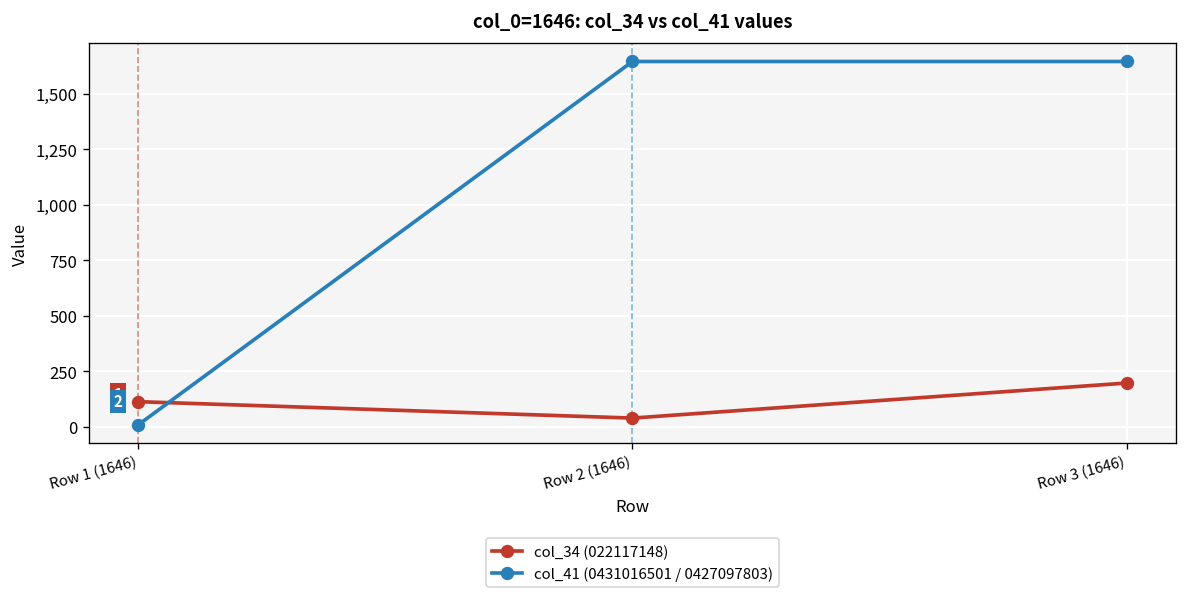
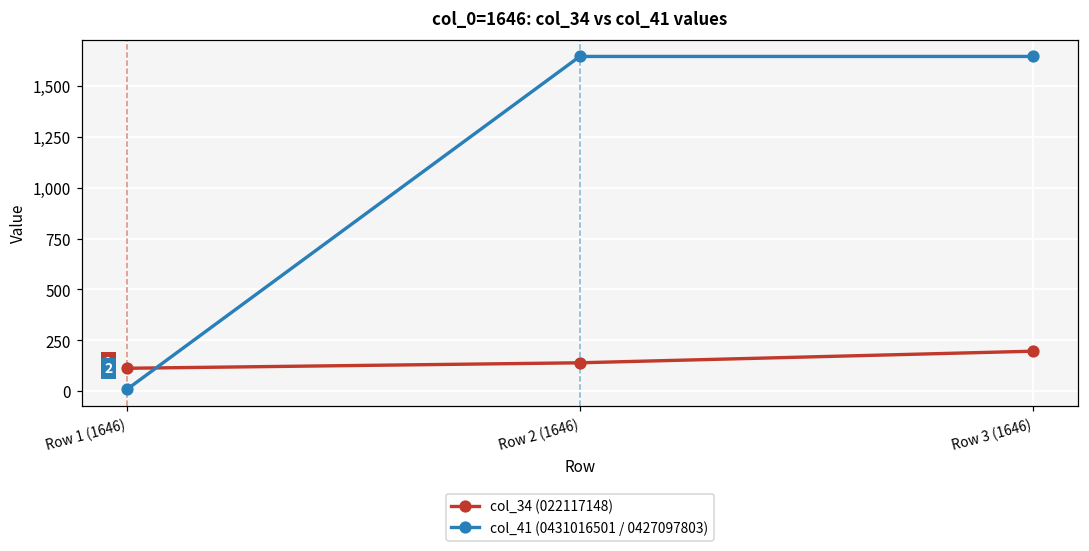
  {
    "col_34 (022117148)": {
-     "Row 2 (1646)": "40",
+     "Row 2 (1646)": "140",
      "Row 3 (1646)": "200"
    },
    "col_41 (0431016501 / 0427097803)": {
      "Row 1 (1646)": "10",
      "Row 2 (1646)": "1,650",
      "Row 3 (1646)": "1,650"
    }
  }
